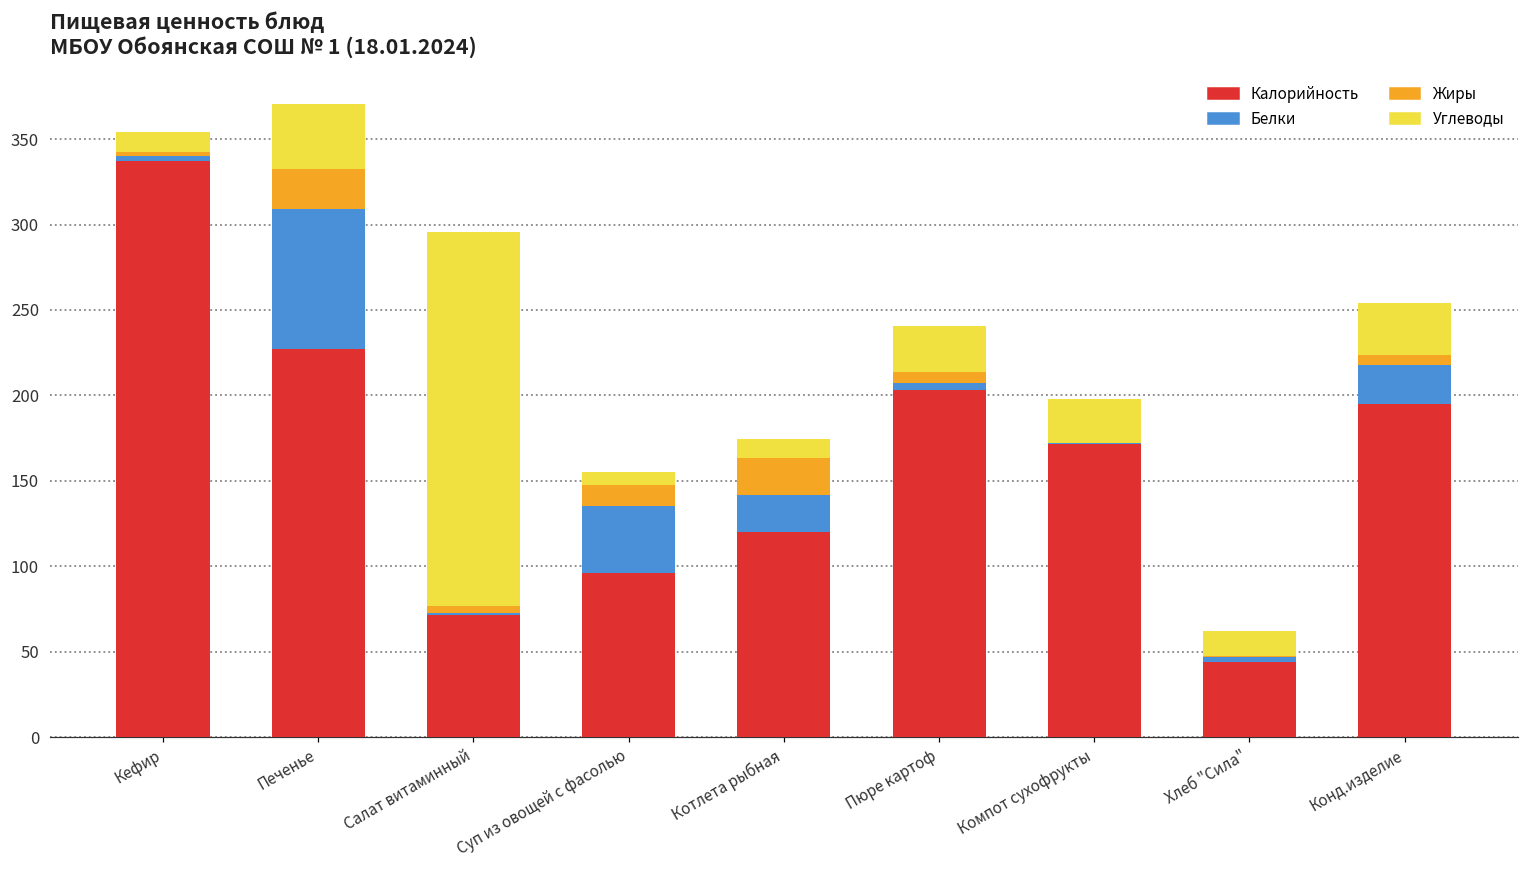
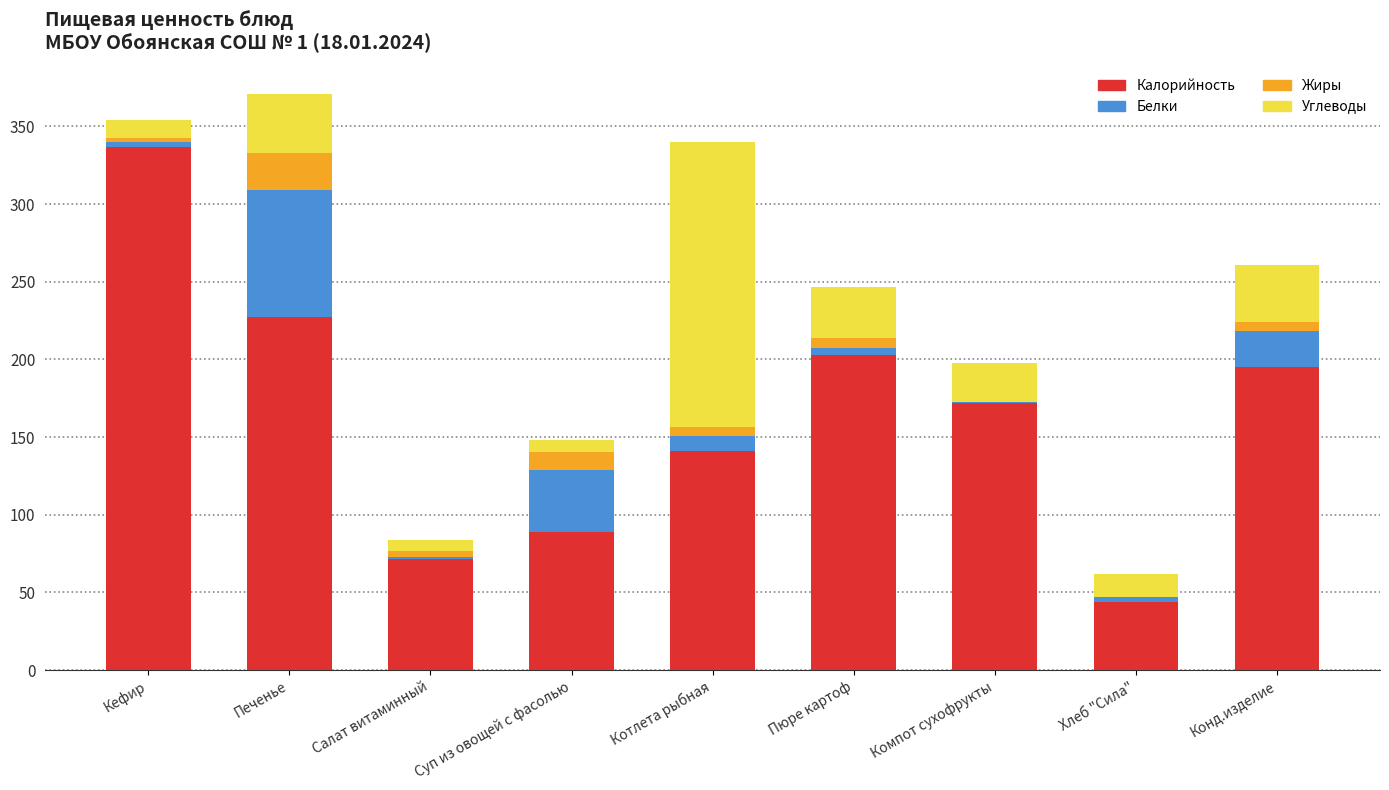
  {
    "Калорийность": {
      "Кефир": 337,
      "Печенье": 227,
      "Салат витаминный": 71,
-     "Суп из овощей с фасолью": 96,
-     "Котлета рыбная": 120,
+     "Суп из овощей с фасолью": 89,
+     "Котлета рыбная": 141,
      "Пюре картоф": 203,
      "Компот сухофрукты": 172,
      "Хлеб \"Сила\"": 44,
      "Конд.изделие": 195
    },
    "Белки": {
      "Кефир": 3,
      "Печенье": 82,
      "Суп из овощей с фасолью": 40,
-     "Котлета рыбная": 22,
+     "Котлета рыбная": 9,
      "Пюре картоф": 4,
      "Хлеб \"Сила\"": 3,
      "Конд.изделие": 23
    },
    "Жиры": {
      "Кефир": 3,
      "Печенье": 24,
      "Салат витаминный": 4,
      "Суп из овощей с фасолью": 12,
-     "Котлета рыбная": 22,
+     "Котлета рыбная": 6,
      "Пюре картоф": 6,
      "Компот сухофрукты": 0,
      "Конд.изделие": 6
    },
    "Углеводы": {
      "Кефир": 11,
      "Печенье": 38,
-     "Салат витаминный": 219,
+     "Салат витаминный": 7,
      "Суп из овощей с фасолью": 8,
-     "Котлета рыбная": 11,
-     "Пюре картоф": 27,
+     "Котлета рыбная": 184,
+     "Пюре картоф": 33,
      "Компот сухофрукты": 25,
      "Хлеб \"Сила\"": 15,
-     "Конд.изделие": 30
+     "Конд.изделие": 37
    }
  }
